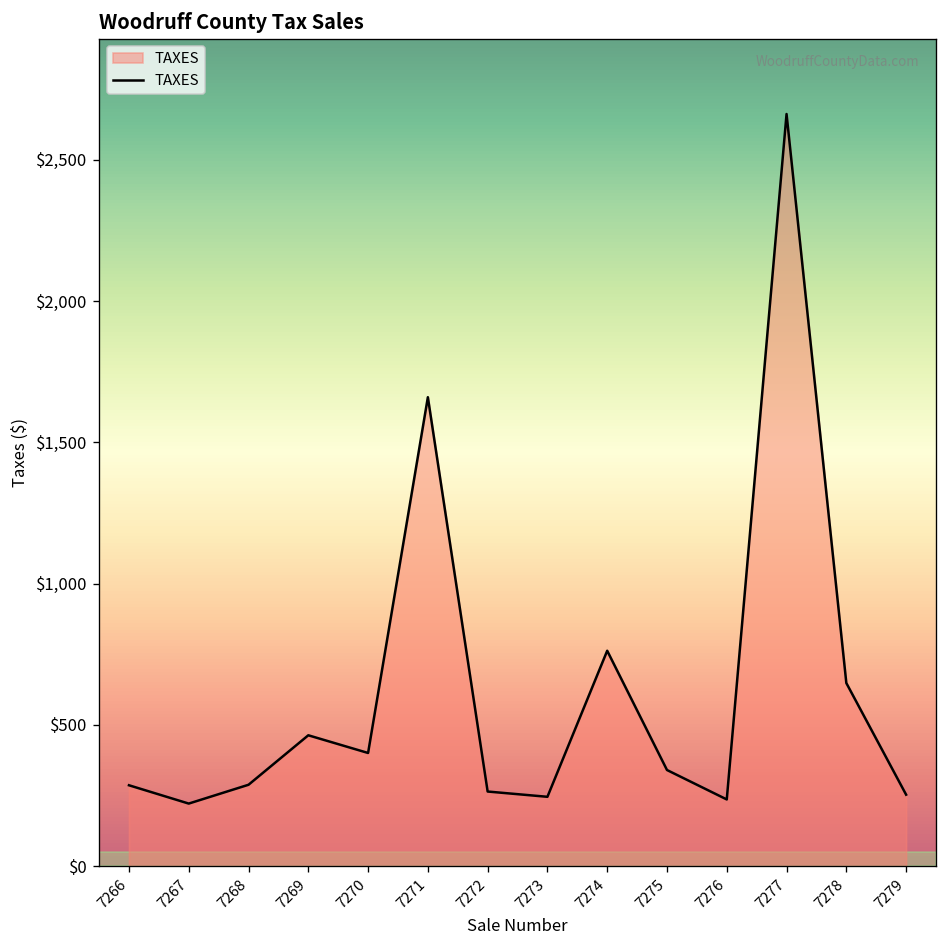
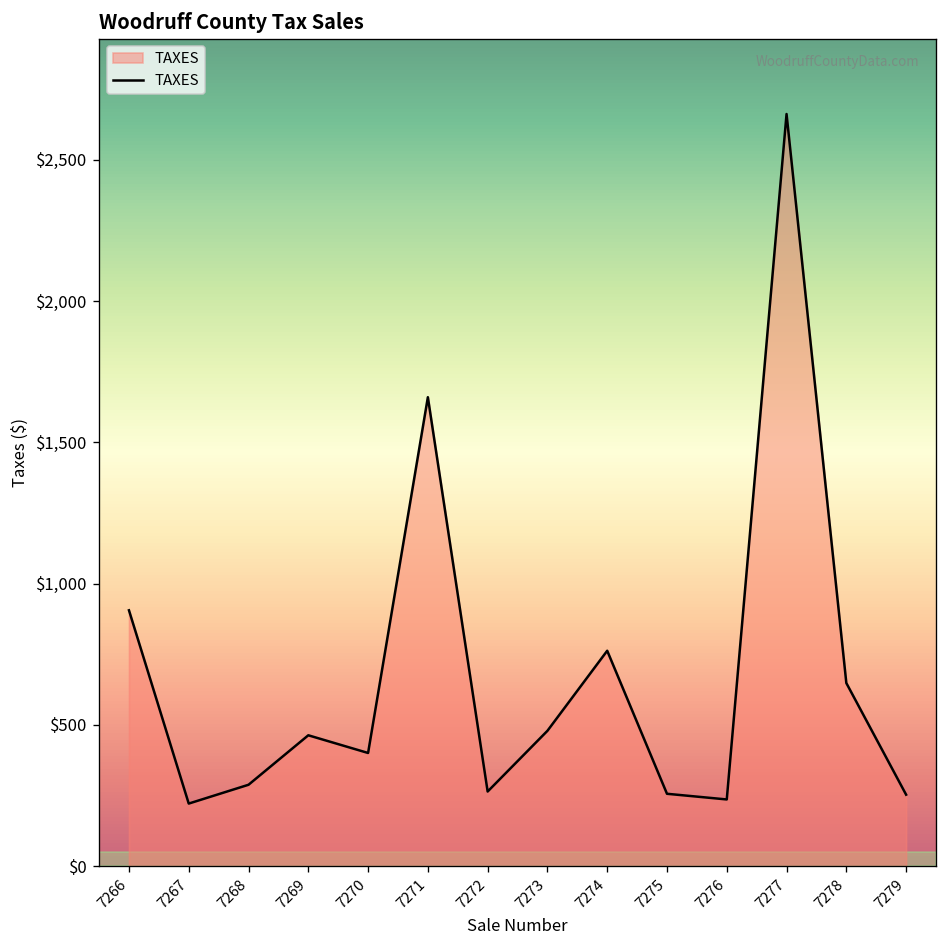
  {
-   "7266": "$290",
+   "7266": "$910",
    "7267": "$220",
    "7268": "$290",
    "7269": "$460",
    "7270": "$400",
    "7271": "$1,660",
    "7272": "$260",
-   "7273": "$250",
+   "7273": "$480",
    "7274": "$760",
-   "7275": "$340",
+   "7275": "$260",
    "7276": "$240",
    "7277": "$2,660",
    "7278": "$650",
    "7279": "$250"
  }
